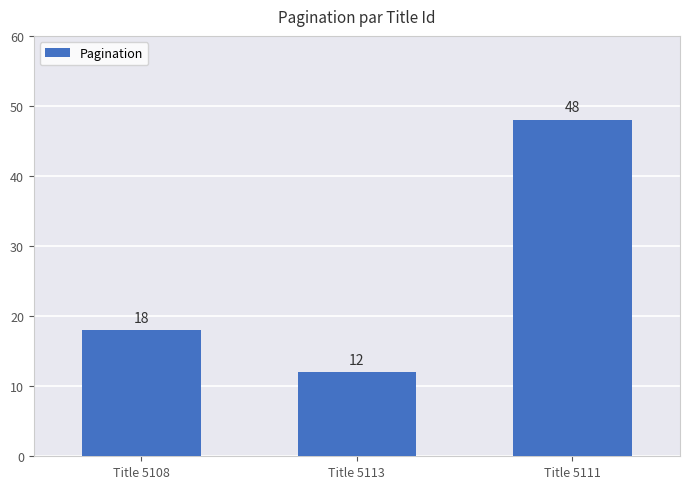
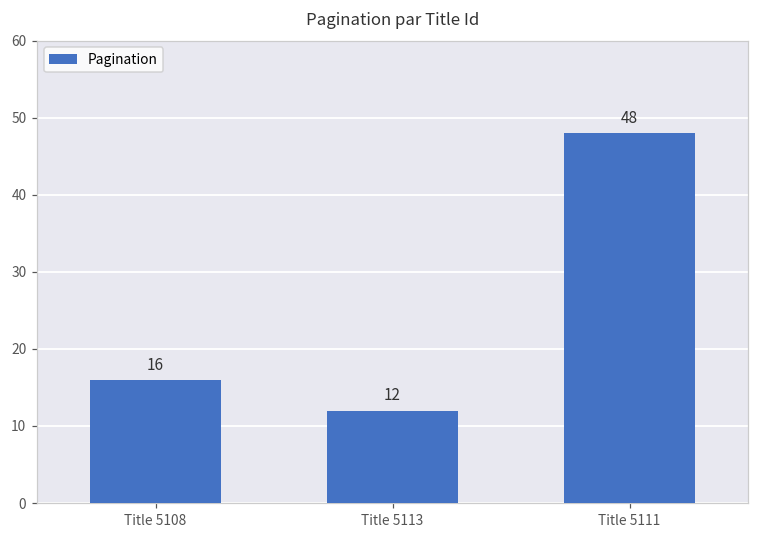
  {
-   "Title 5108": 18,
+   "Title 5108": 16,
    "Title 5113": 12,
    "Title 5111": 48
  }
